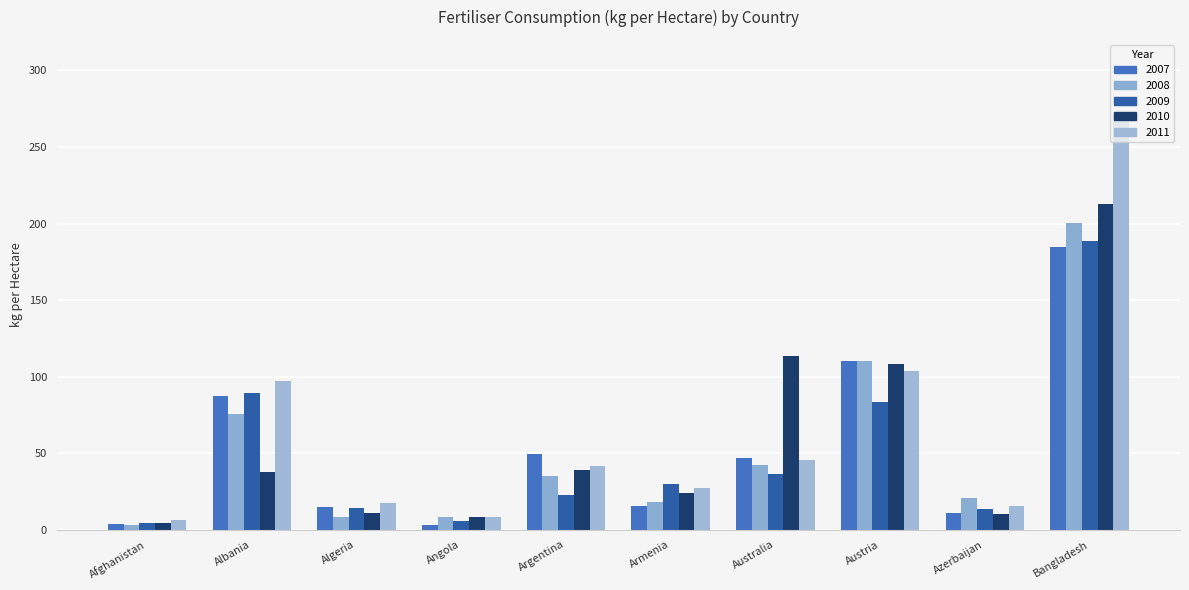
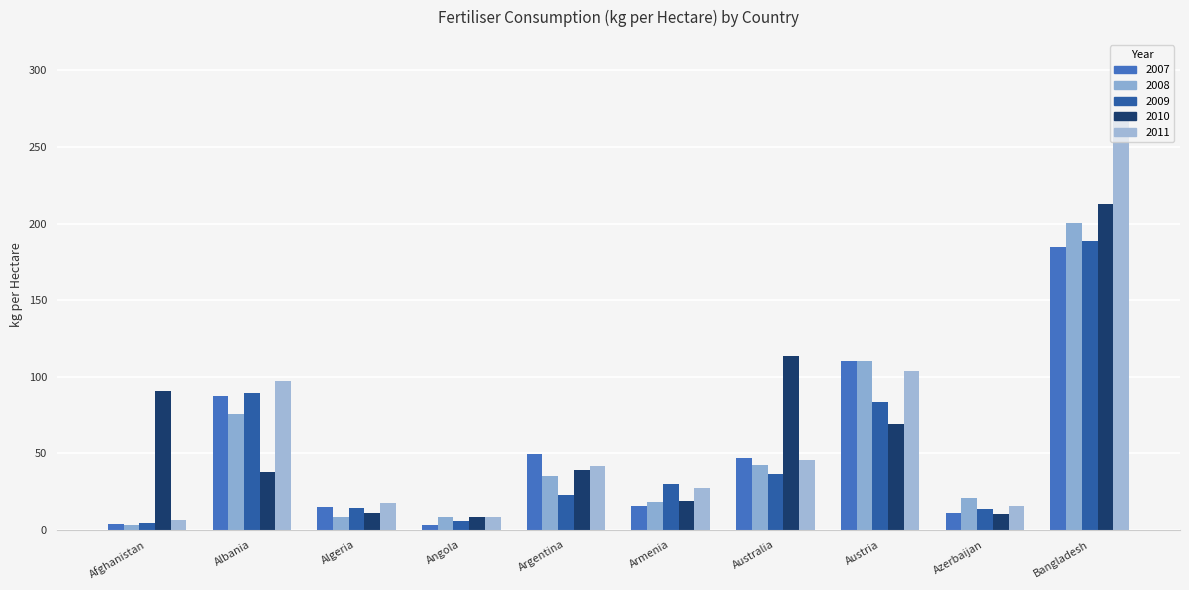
  {
    "2010": {
-     "Afghanistan": 4,
+     "Afghanistan": 91,
      "Albania": 38,
      "Algeria": 11,
      "Angola": 8,
      "Argentina": 39,
-     "Armenia": 24,
+     "Armenia": 19,
      "Australia": 114,
-     "Austria": 108,
+     "Austria": 69,
      "Azerbaijan": 10,
      "Bangladesh": 213
    }
  }
